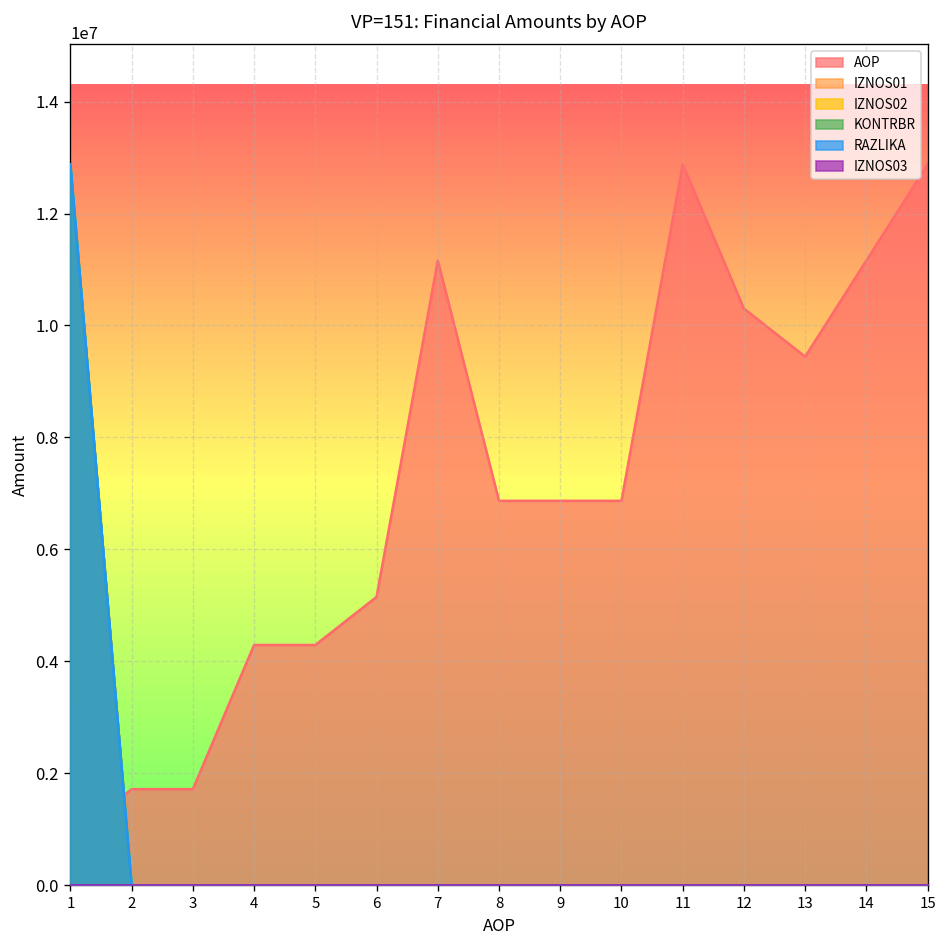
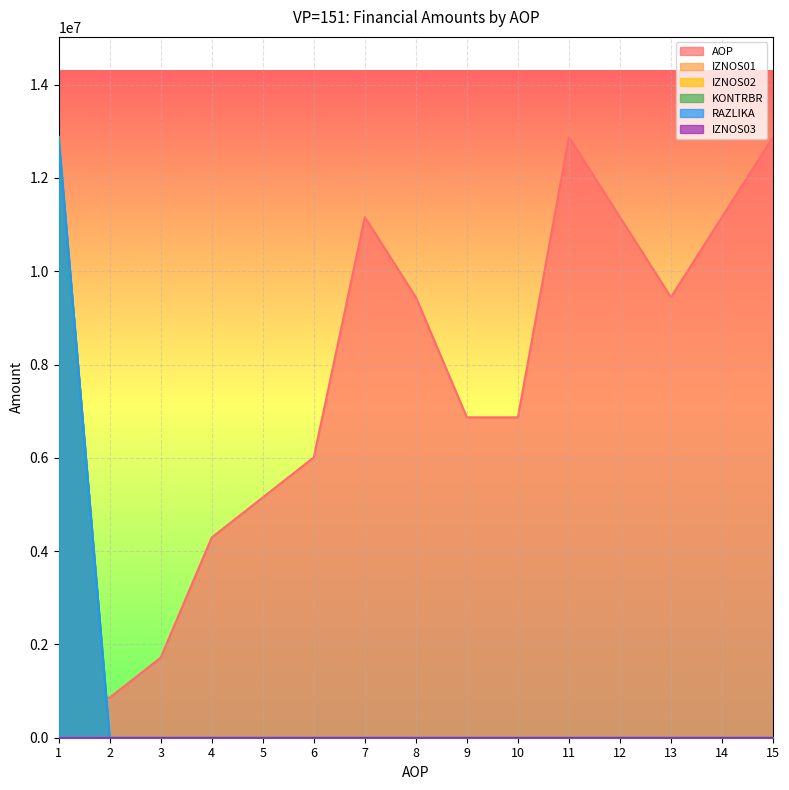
  {
    "AOP": {
      "1": 900000,
-     "2": 1700000,
+     "2": 900000,
      "3": 1700000,
      "4": 4300000,
-     "5": 4300000,
-     "6": 5200000,
+     "5": 5200000,
+     "6": 6000000,
      "7": 11200000,
-     "8": 6900000,
+     "8": 9400000,
      "9": 6900000,
      "10": 6900000,
      "11": 12900000,
-     "12": 10300000,
+     "12": 11200000,
      "13": 9400000,
      "14": 11200000,
      "15": 12900000
    },
    "RAZLIKA": {
      "1": 12900000
    },
    "IZNOS03": {
      "1": 0
    }
  }
